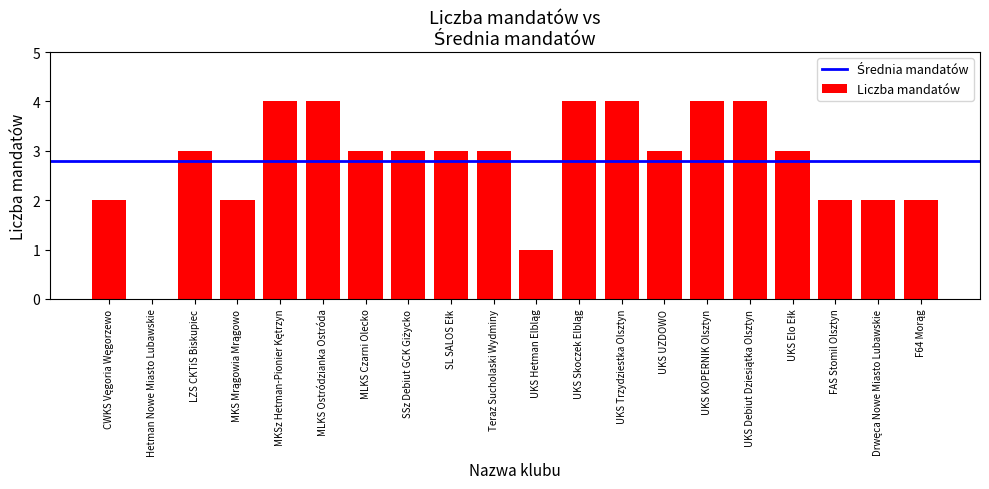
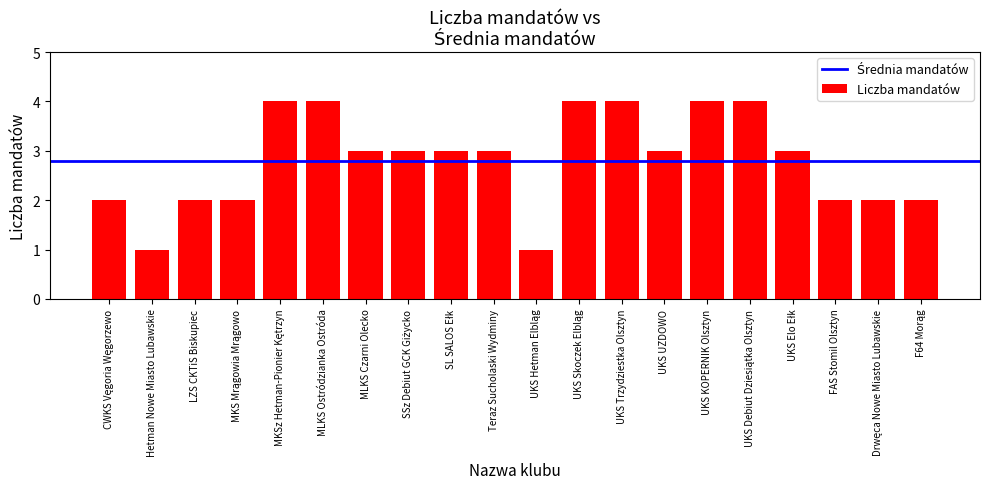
  {
    "CWKS Vęgoria Węgorzewo": 2,
-   "Hetman Nowe Miasto Lubawskie": 0,
-   "LZS CKTiS Biskupiec": 3,
+   "Hetman Nowe Miasto Lubawskie": 1,
+   "LZS CKTiS Biskupiec": 2,
    "MKS Mrągowia Mrągowo": 2,
    "MKSz Hetman-Pionier Kętrzyn": 4,
    "MLKS Ostródzianka Ostróda": 4,
    "MLKS Czarni Olecko": 3,
    "SSz Debiut GCK Giżycko": 3,
    "SL SALOS Ełk": 3,
    "Teraz Sucholaski Wydminy": 3,
    "UKS Hetman Elbląg": 1,
    "UKS Skoczek Elbląg": 4,
    "UKS Trzydziestka Olsztyn": 4,
    "UKS UZDOWO": 3,
    "UKS KOPERNIK Olsztyn": 4,
    "UKS Debiut Dziesiątka Olsztyn": 4,
    "UKS Elo Ełk": 3,
    "FAS Stomil Olsztyn": 2,
    "Drwęca Nowe Miasto Lubawskie": 2,
    "F64 Morąg": 2
  }
